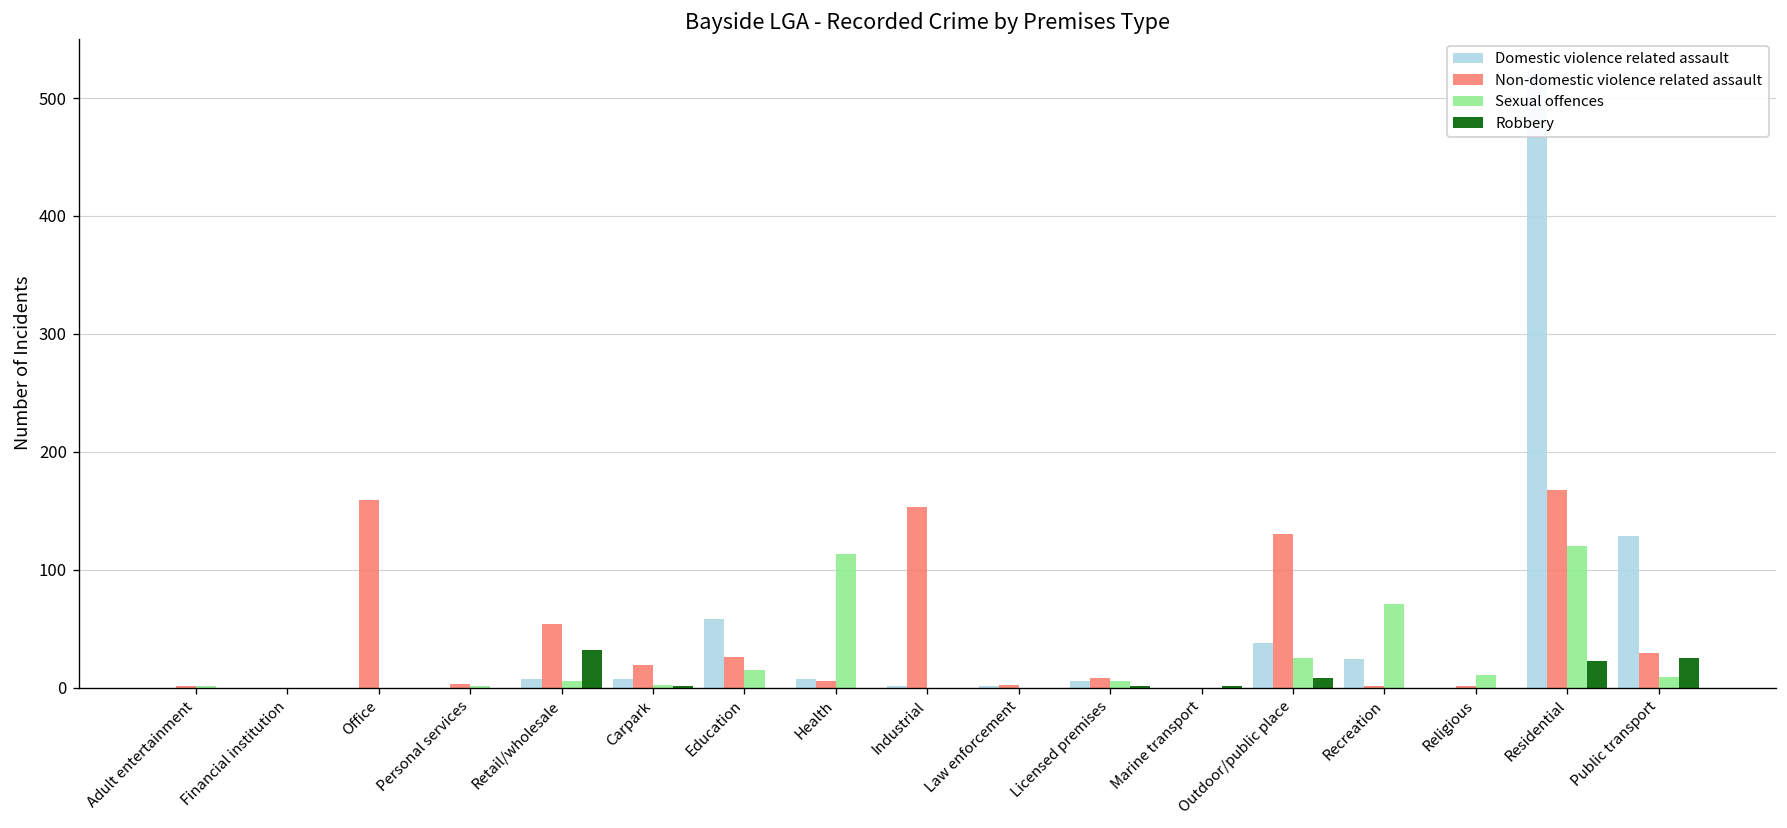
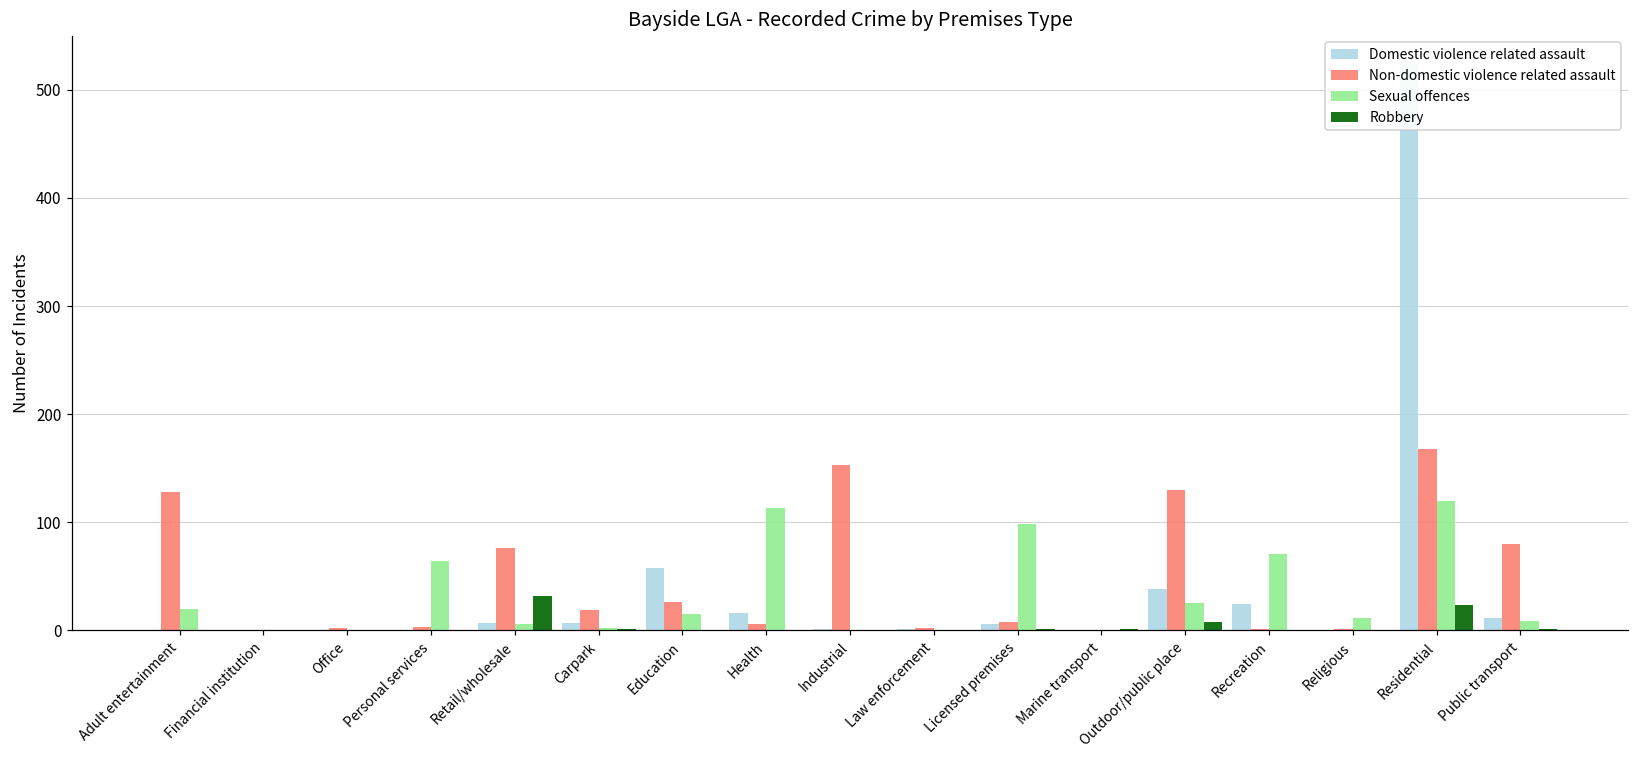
  {
    "Domestic violence related assault": {
      "Adult entertainment": 0,
      "Financial institution": 0,
      "Office": 0,
      "Personal services": 0,
      "Retail/wholesale": 10,
      "Carpark": 10,
      "Education": 60,
-     "Health": 10,
+     "Health": 20,
      "Licensed premises": 10,
      "Marine transport": 0,
      "Outdoor/public place": 40,
      "Recreation": 20,
      "Religious": 0,
-     "Public transport": 130
+     "Public transport": 10
    },
    "Non-domestic violence related assault": {
-     "Adult entertainment": 0,
+     "Adult entertainment": 130,
      "Financial institution": 0,
-     "Office": 160,
+     "Office": 0,
      "Personal services": 0,
-     "Retail/wholesale": 50,
+     "Retail/wholesale": 80,
      "Carpark": 20,
      "Education": 30,
      "Health": 10,
      "Industrial": 150,
      "Licensed premises": 10,
      "Marine transport": 0,
      "Outdoor/public place": 130,
      "Residential": 170,
-     "Public transport": 30
+     "Public transport": 80
    },
    "Sexual offences": {
-     "Adult entertainment": 0,
+     "Adult entertainment": 20,
      "Financial institution": 0,
      "Office": 0,
-     "Personal services": 0,
+     "Personal services": 60,
      "Retail/wholesale": 10,
      "Education": 20,
      "Health": 110,
      "Industrial": 0,
      "Law enforcement": 0,
-     "Licensed premises": 10,
+     "Licensed premises": 100,
      "Marine transport": 0,
      "Outdoor/public place": 30,
      "Recreation": 70,
      "Religious": 10,
      "Residential": 120,
      "Public transport": 10
    },
    "Robbery": {
      "Adult entertainment": 0,
      "Financial institution": 0,
      "Office": 0,
      "Personal services": 0,
      "Retail/wholesale": 30,
      "Education": 0,
      "Health": 0,
      "Industrial": 0,
      "Law enforcement": 0,
      "Outdoor/public place": 10,
      "Recreation": 0,
      "Religious": 0,
      "Residential": 20,
-     "Public transport": 30
+     "Public transport": 0
    }
  }
